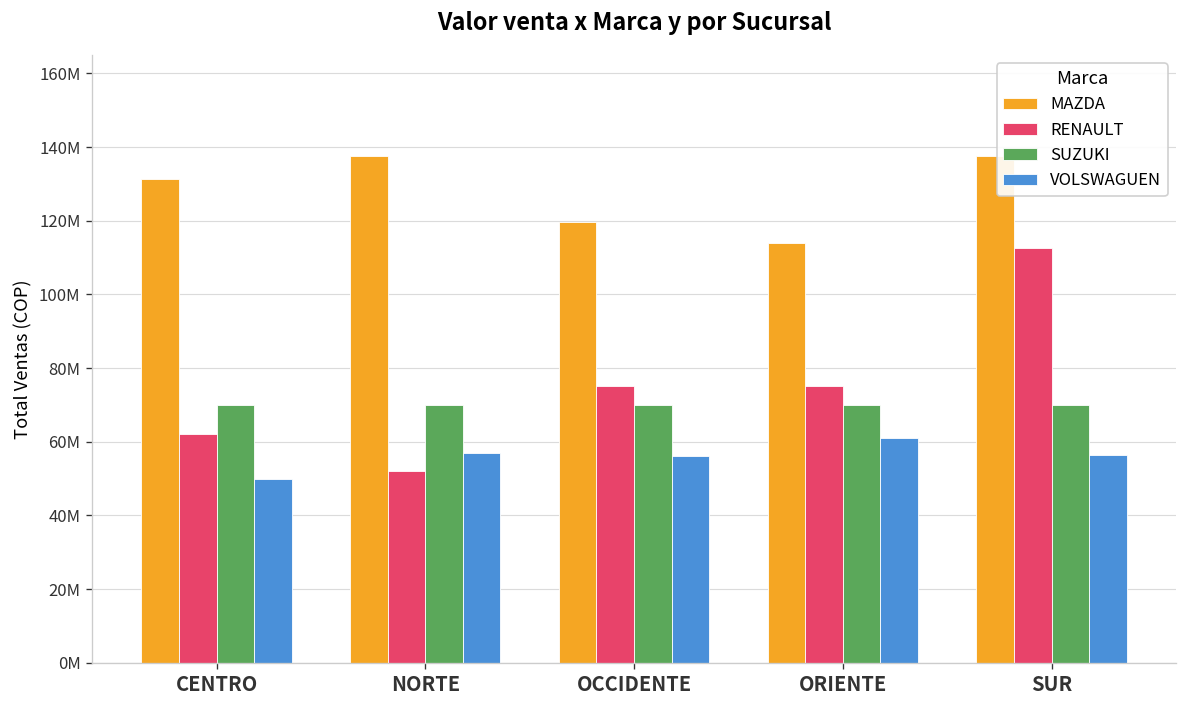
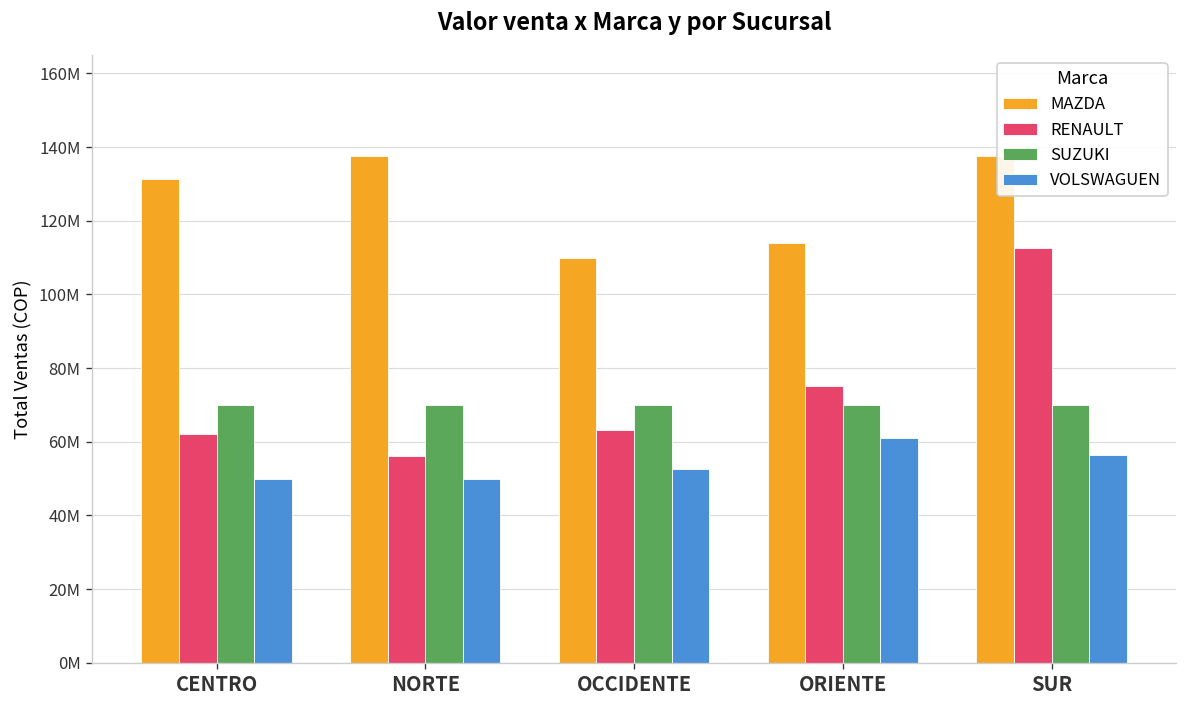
  {
    "MAZDA": {
      "CENTRO": 131000000,
      "NORTE": 138000000,
-     "OCCIDENTE": 120000000,
+     "OCCIDENTE": 110000000,
      "ORIENTE": 114000000,
      "SUR": 138000000
    },
    "RENAULT": {
      "CENTRO": 62000000,
-     "NORTE": 52000000,
-     "OCCIDENTE": 75000000,
+     "NORTE": 56000000,
+     "OCCIDENTE": 63000000,
      "ORIENTE": 75000000,
      "SUR": 113000000
    },
    "SUZUKI": {
      "CENTRO": 70000000,
      "NORTE": 70000000,
      "OCCIDENTE": 70000000,
      "ORIENTE": 70000000,
      "SUR": 70000000
    },
    "VOLSWAGUEN": {
      "CENTRO": 50000000,
-     "NORTE": 57000000,
-     "OCCIDENTE": 56000000,
+     "NORTE": 50000000,
+     "OCCIDENTE": 53000000,
      "ORIENTE": 61000000,
      "SUR": 56000000
    }
  }
